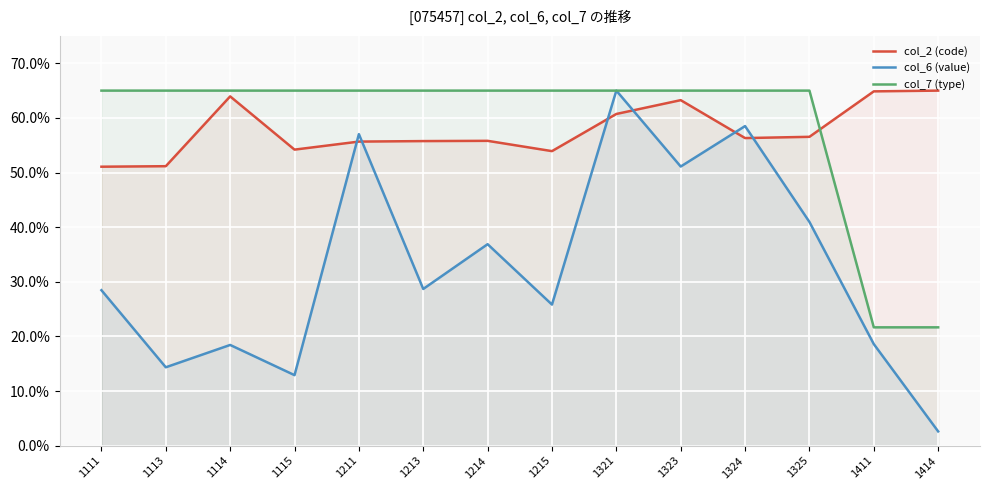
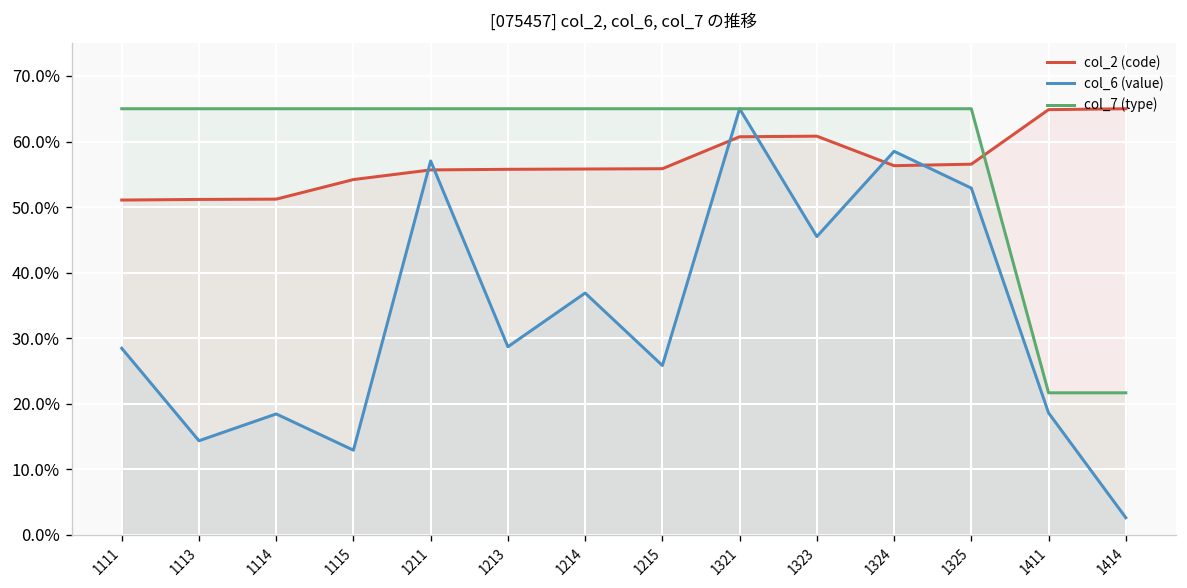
  {
    "col_2 (code)": {
      "1111": "51%",
      "1113": "51%",
-     "1114": "64%",
+     "1114": "51%",
      "1115": "54%",
      "1211": "56%",
      "1213": "56%",
      "1214": "56%",
-     "1215": "54%",
+     "1215": "56%",
      "1321": "61%",
-     "1323": "63%",
+     "1323": "61%",
      "1324": "56%",
      "1325": "57%",
      "1411": "65%",
      "1414": "65%"
    },
    "col_6 (value)": {
      "1111": "28%",
      "1113": "14%",
      "1114": "18%",
      "1115": "13%",
      "1211": "57%",
      "1213": "29%",
      "1214": "37%",
      "1215": "26%",
-     "1323": "51%",
+     "1323": "46%",
      "1324": "59%",
-     "1325": "41%",
+     "1325": "53%",
      "1411": "19%",
      "1414": "3%"
    },
    "col_7 (type)": {
      "1111": "65%",
      "1113": "65%",
      "1114": "65%",
      "1115": "65%",
      "1211": "65%",
      "1213": "65%",
      "1214": "65%",
      "1215": "65%",
      "1323": "65%",
      "1324": "65%",
      "1325": "65%",
      "1411": "22%",
      "1414": "22%"
    }
  }
